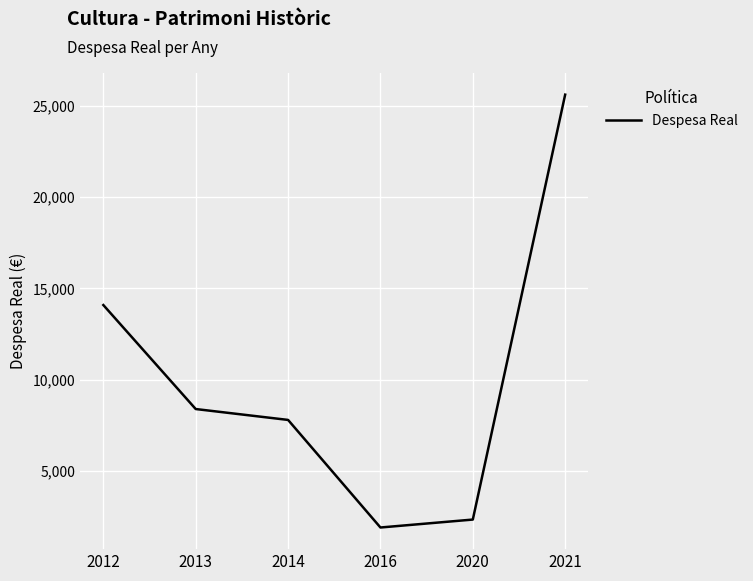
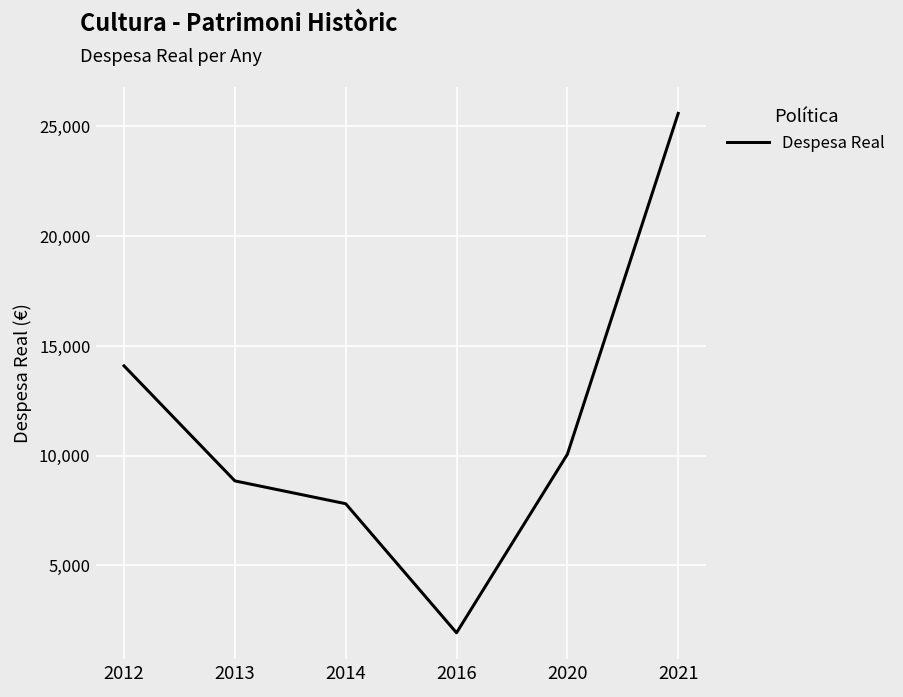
  {
    "2012": "14,100",
-   "2013": "8,400",
+   "2013": "8,800",
    "2014": "7,800",
    "2016": "1,900",
-   "2020": "2,400",
+   "2020": "10,100",
    "2021": "25,600"
  }
